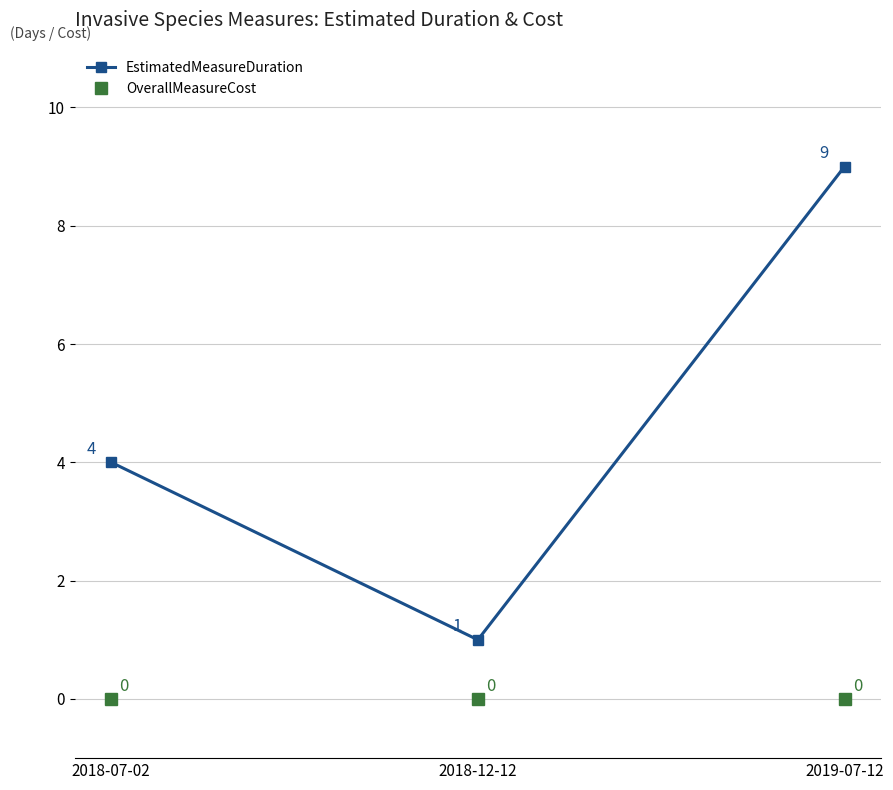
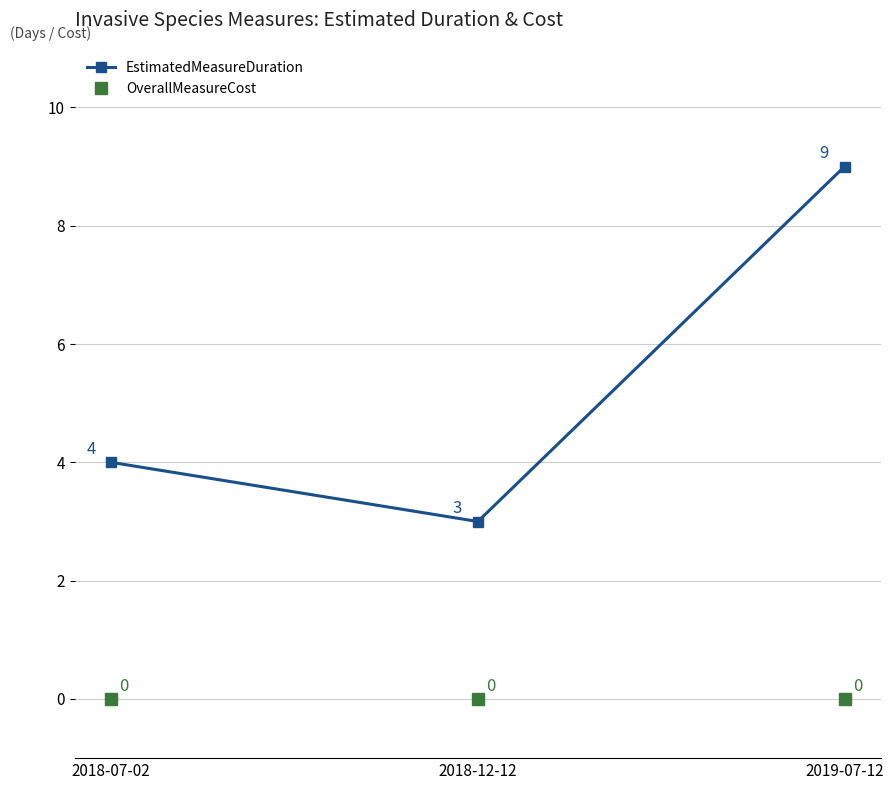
  {
    "EstimatedMeasureDuration": {
      "2018-07-02": 4,
-     "2018-12-12": 1,
+     "2018-12-12": 3,
      "2019-07-12": 9
    },
    "OverallMeasureCost": {
      "2018-07-02": 0,
      "2018-12-12": 0,
      "2019-07-12": 0
    }
  }
